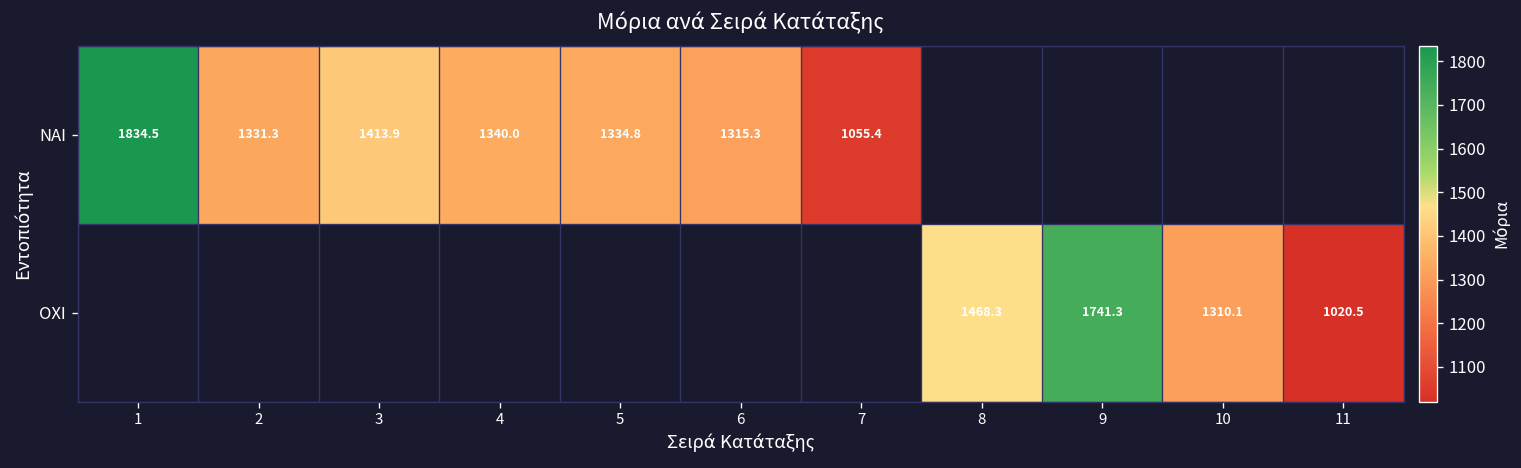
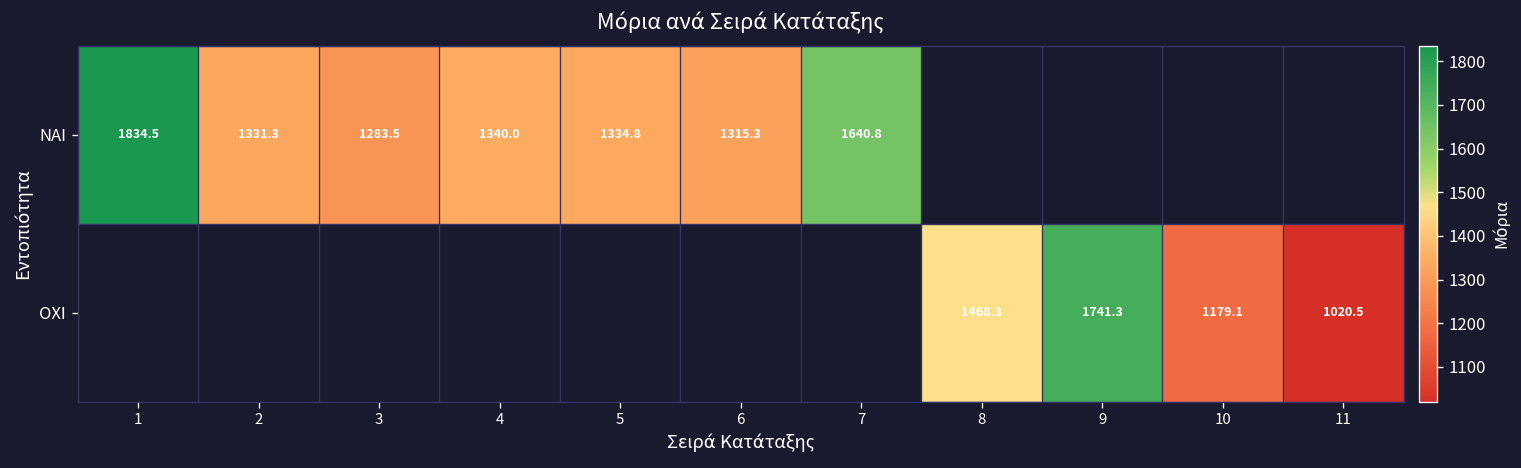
  {
    "ΝΑΙ": {
      "1": 1834.5,
      "2": 1331.3,
-     "3": 1413.9,
+     "3": 1283.5,
      "4": 1340.0,
      "5": 1334.8,
      "6": 1315.3,
-     "7": 1055.4
+     "7": 1640.8
    },
    "ΟΧΙ": {
      "8": 1468.3,
      "9": 1741.3,
-     "10": 1310.1,
+     "10": 1179.1,
      "11": 1020.5
    }
  }
